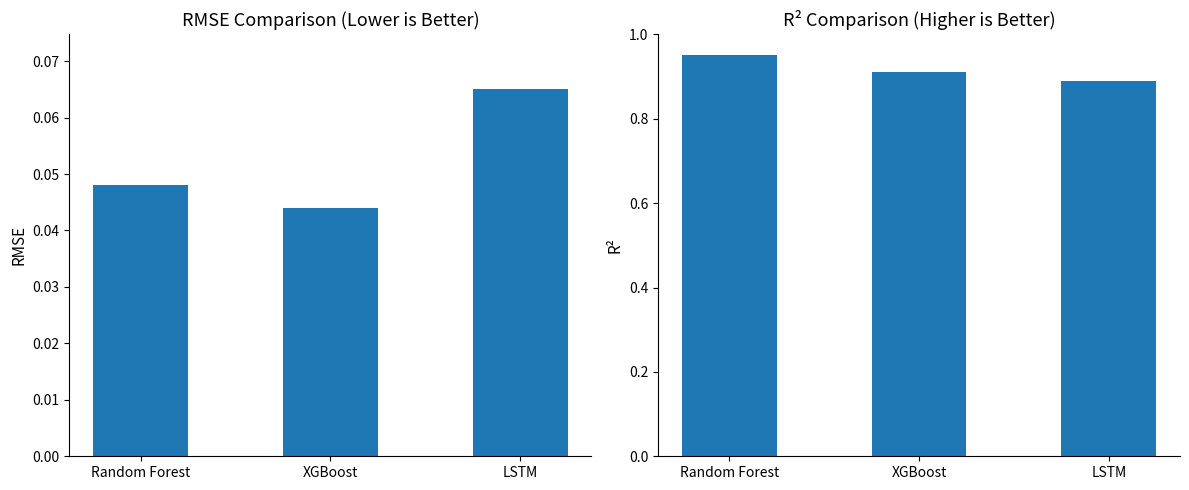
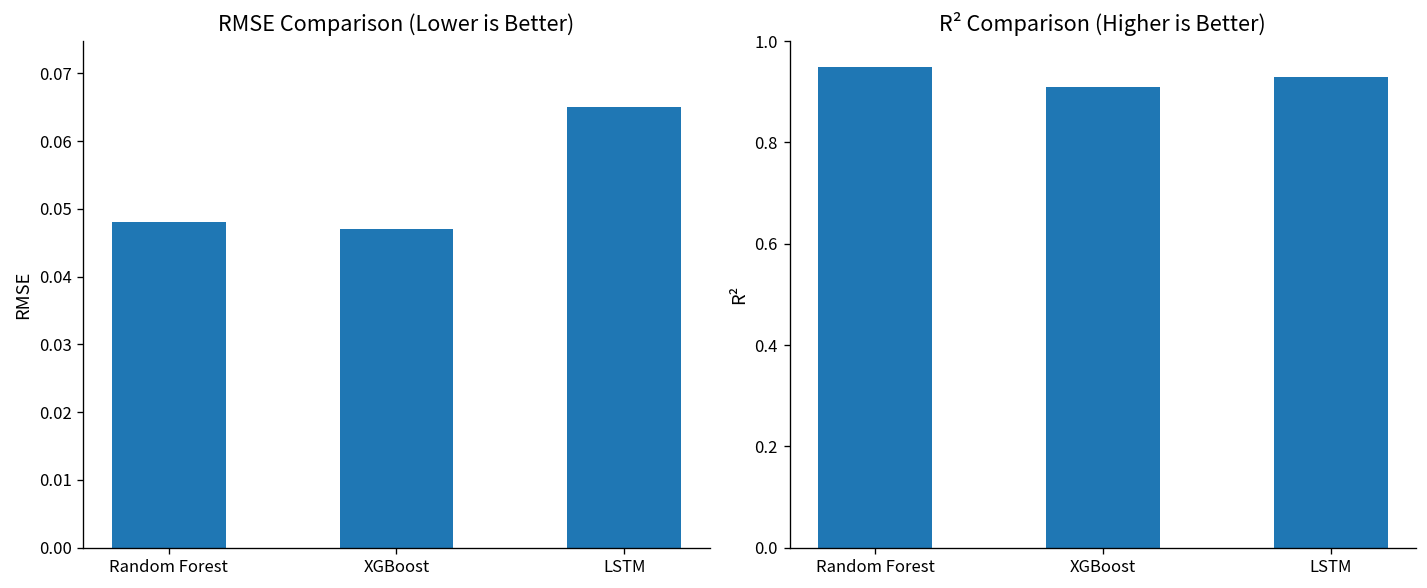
  {
    "RMSE Comparison (Lower is Better)": {
      "Random Forest": 0.048,
-     "XGBoost": 0.044,
+     "XGBoost": 0.047,
      "LSTM": 0.065
    },
    "R² Comparison (Higher is Better)": {
      "Random Forest": 0.95,
      "XGBoost": 0.91,
-     "LSTM": 0.89
+     "LSTM": 0.93
    }
  }
